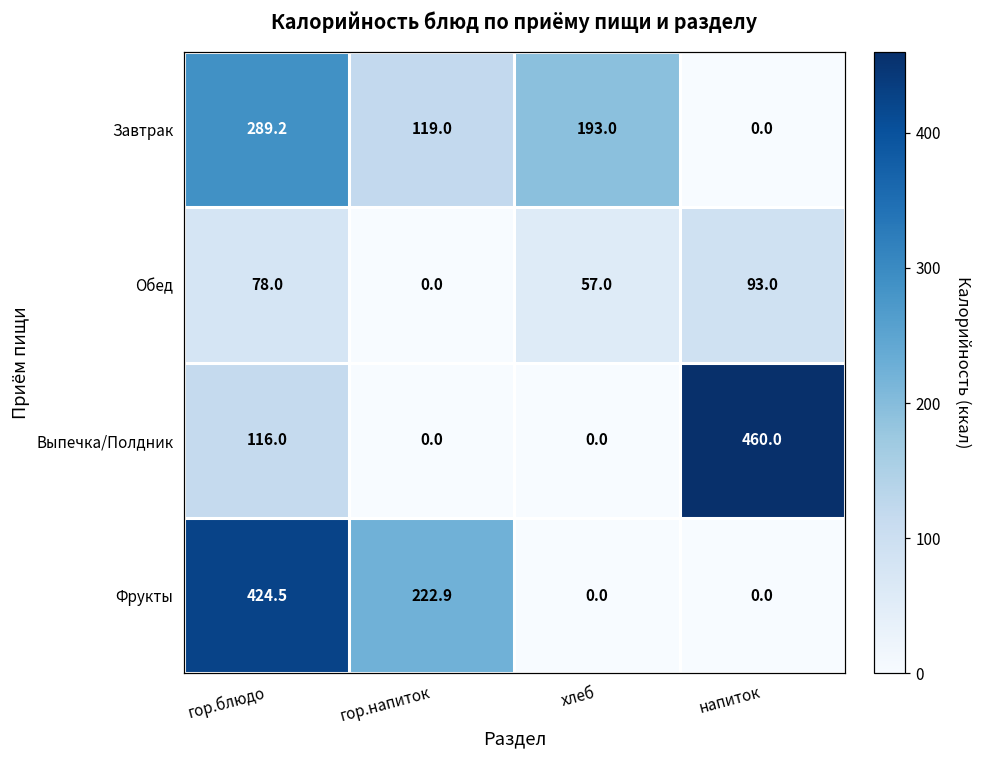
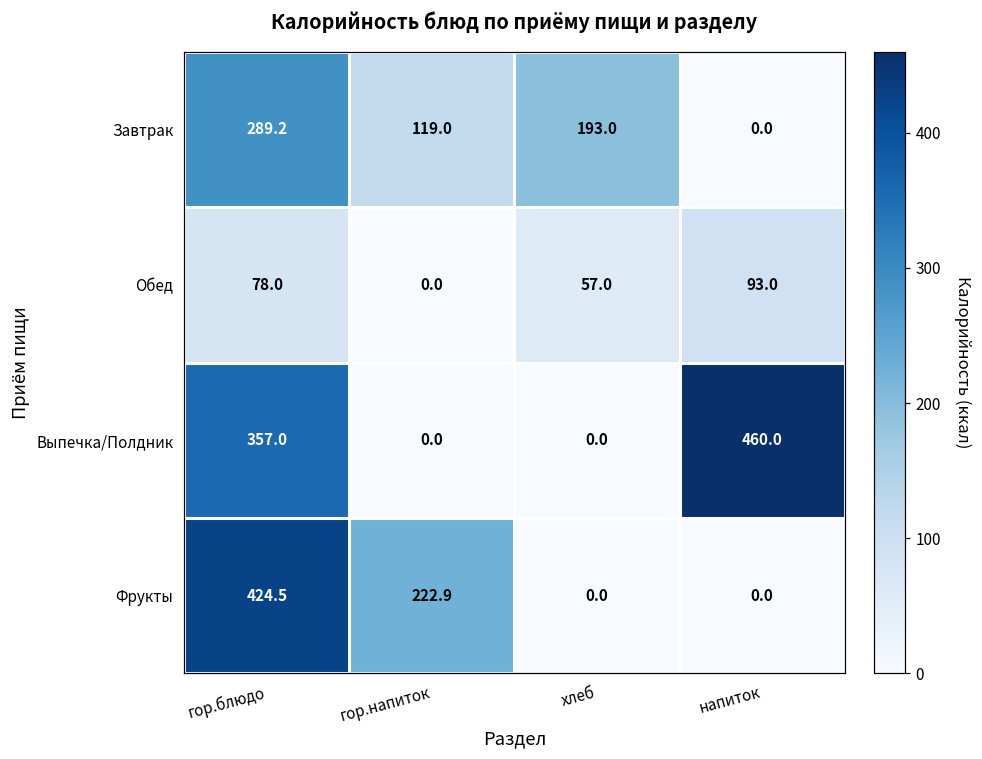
  {
    "Завтрак": {
      "гор.блюдо": 289.2,
      "гор.напиток": 119.0,
      "хлеб": 193.0,
      "напиток": 0.0
    },
    "Обед": {
      "гор.блюдо": 78.0,
      "гор.напиток": 0.0,
      "хлеб": 57.0,
      "напиток": 93.0
    },
    "Выпечка/Полдник": {
-     "гор.блюдо": 116.0,
+     "гор.блюдо": 357.0,
      "гор.напиток": 0.0,
      "хлеб": 0.0,
      "напиток": 460.0
    },
    "Фрукты": {
      "гор.блюдо": 424.5,
      "гор.напиток": 222.9,
      "хлеб": 0.0,
      "напиток": 0.0
    }
  }
